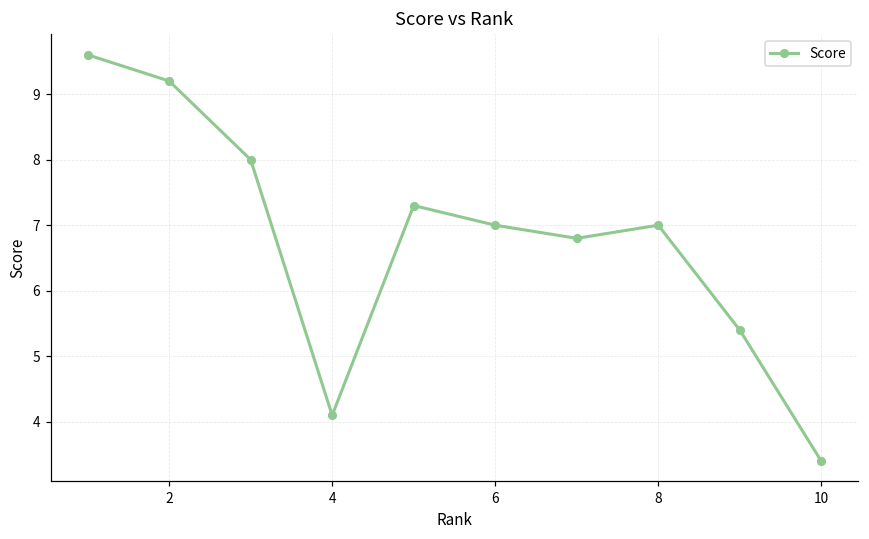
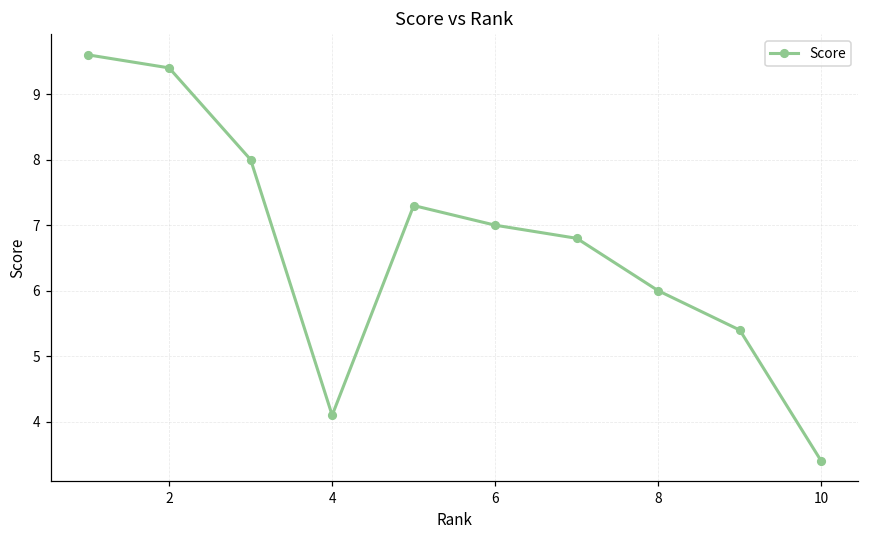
  {
-   "2": 9.2,
+   "2": 9.4,
    "4": 4.1,
    "6": 7.0,
-   "8": 7,
+   "8": 6,
    "10": 3.4
  }
